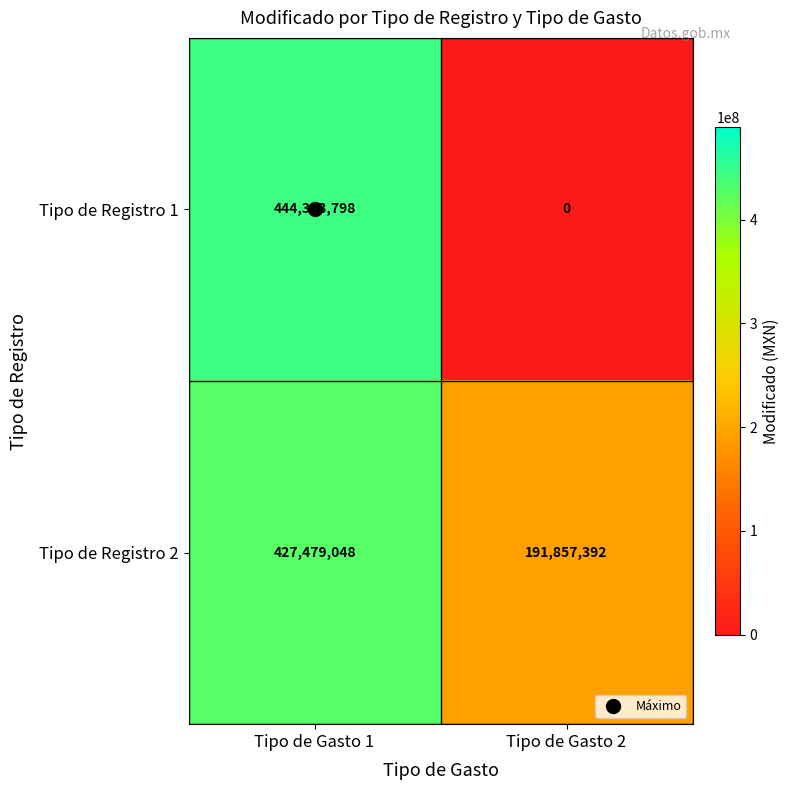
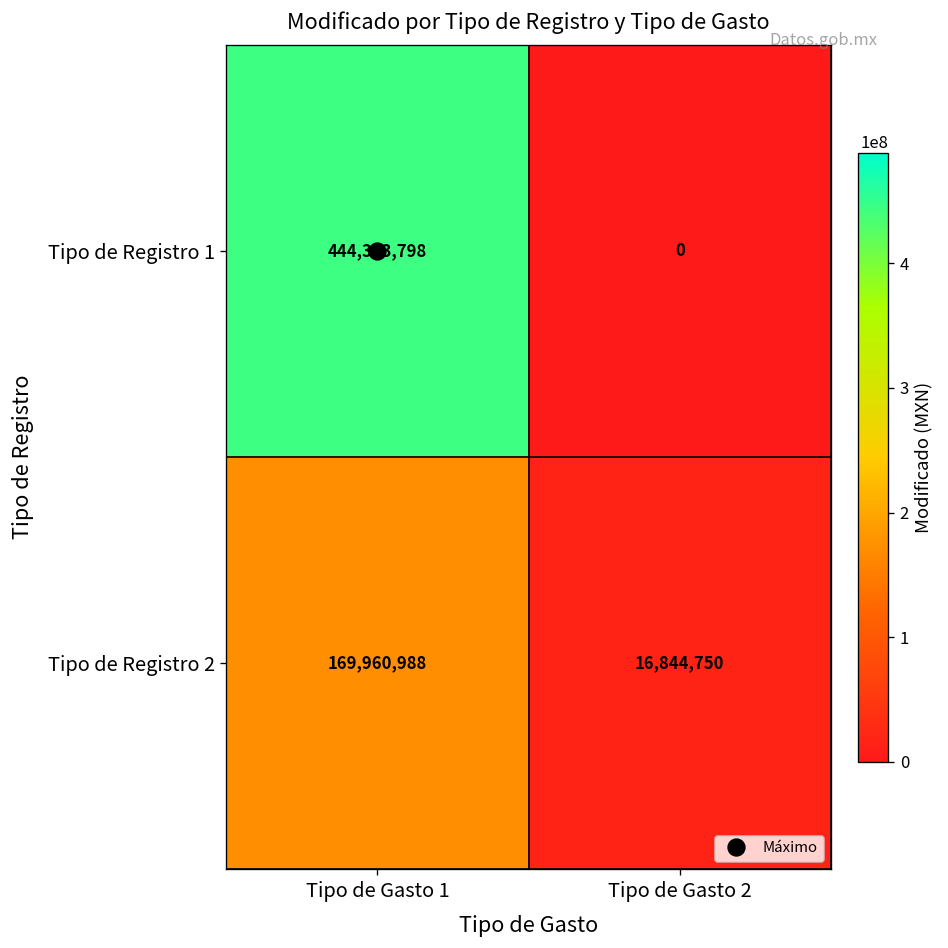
  {
    "Tipo de Registro 1": {
      "Tipo de Gasto 2": "0"
    },
    "Tipo de Registro 2": {
-     "Tipo de Gasto 1": "427,479,048",
-     "Tipo de Gasto 2": "191,857,392"
+     "Tipo de Gasto 1": "169,960,988",
+     "Tipo de Gasto 2": "16,844,750"
    }
  }
